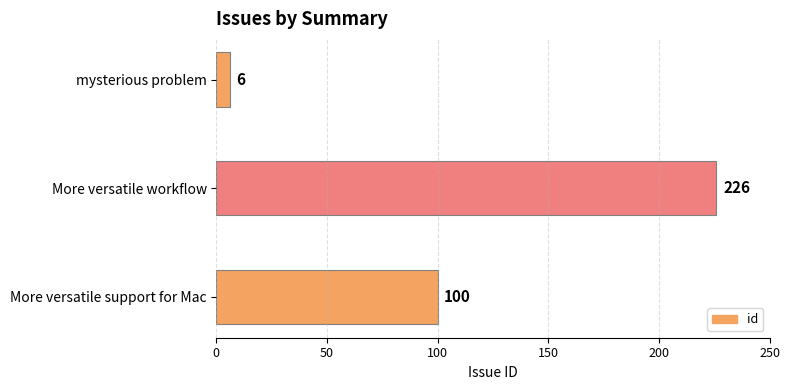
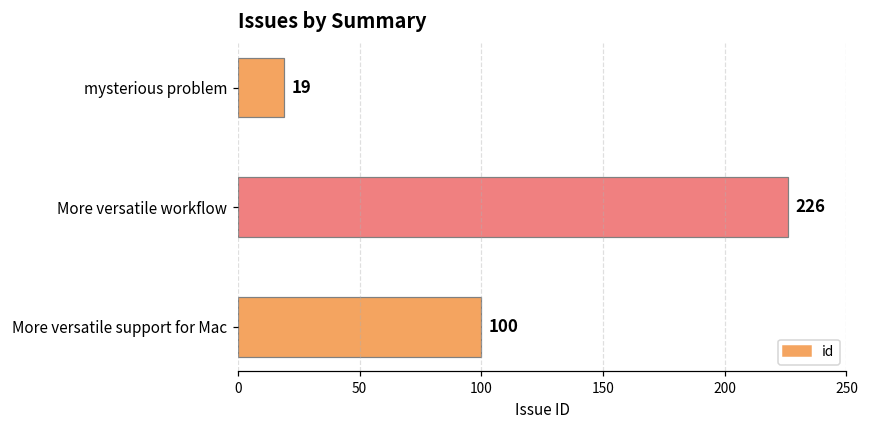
  {
-   "mysterious problem": 6,
+   "mysterious problem": 19,
    "More versatile workflow": 226,
    "More versatile support for Mac": 100
  }
